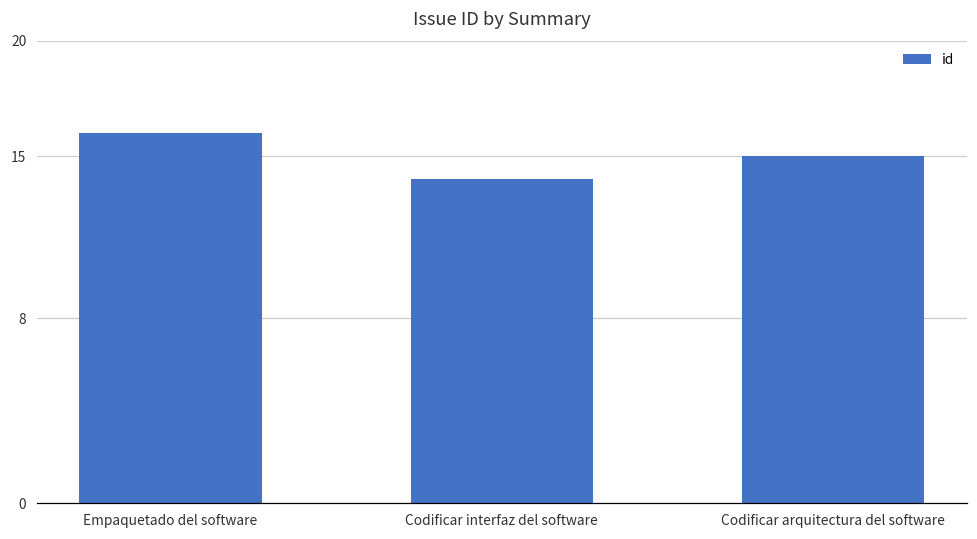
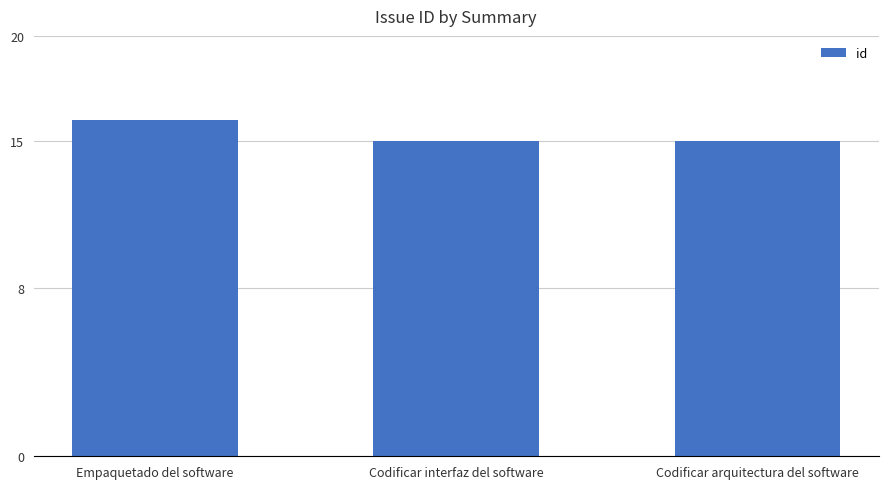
  {
    "Empaquetado del software": 16,
-   "Codificar interfaz del software": 14,
+   "Codificar interfaz del software": 15,
    "Codificar arquitectura del software": 15
  }
